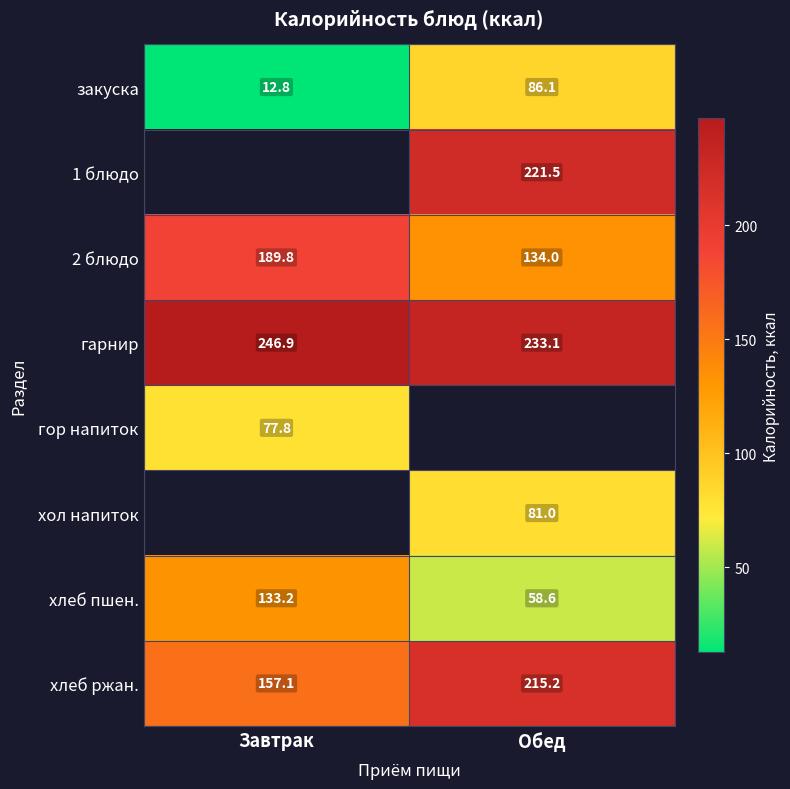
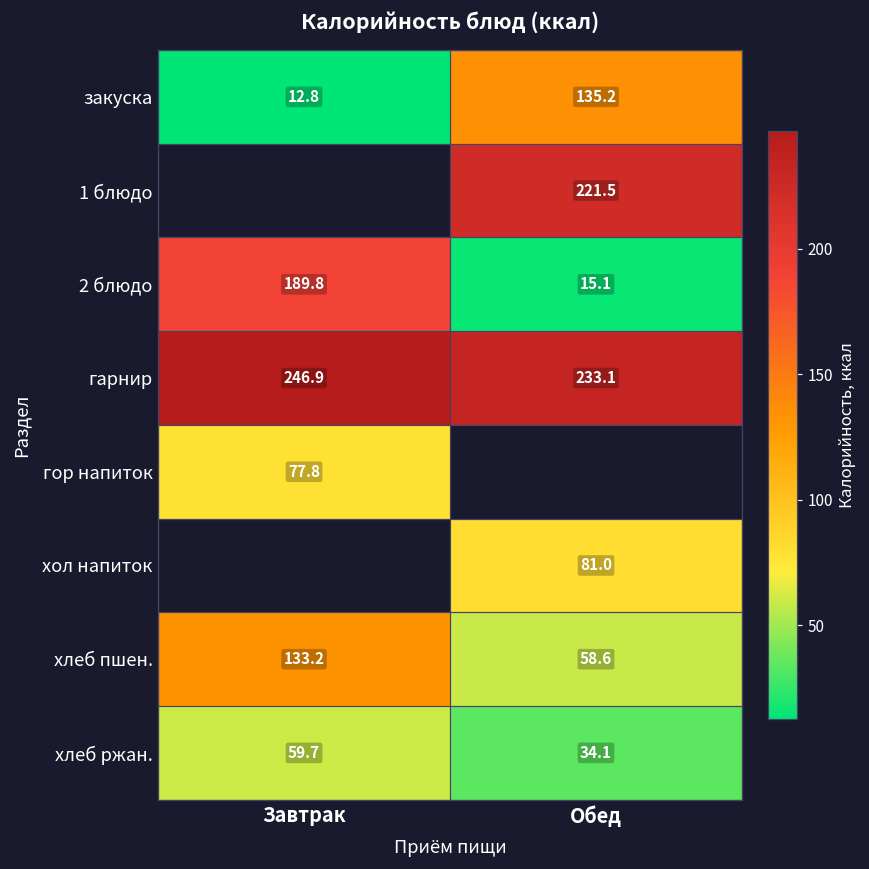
  {
    "закуска": {
-     "Обед": 86.1
+     "Обед": 135.2
    },
    "2 блюдо": {
-     "Обед": 134.0
+     "Обед": 15.1
    },
    "хлеб ржан.": {
-     "Завтрак": 157.1,
-     "Обед": 215.2
+     "Завтрак": 59.7,
+     "Обед": 34.1
    }
  }
